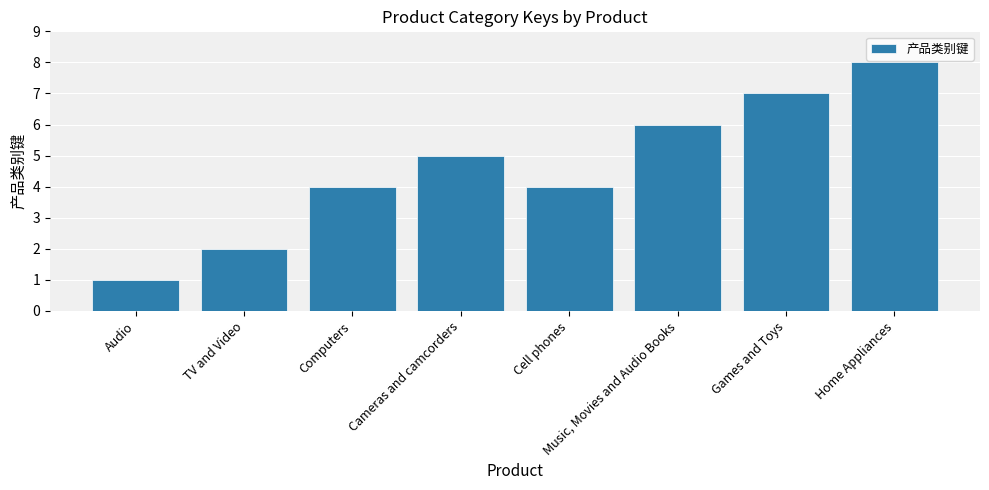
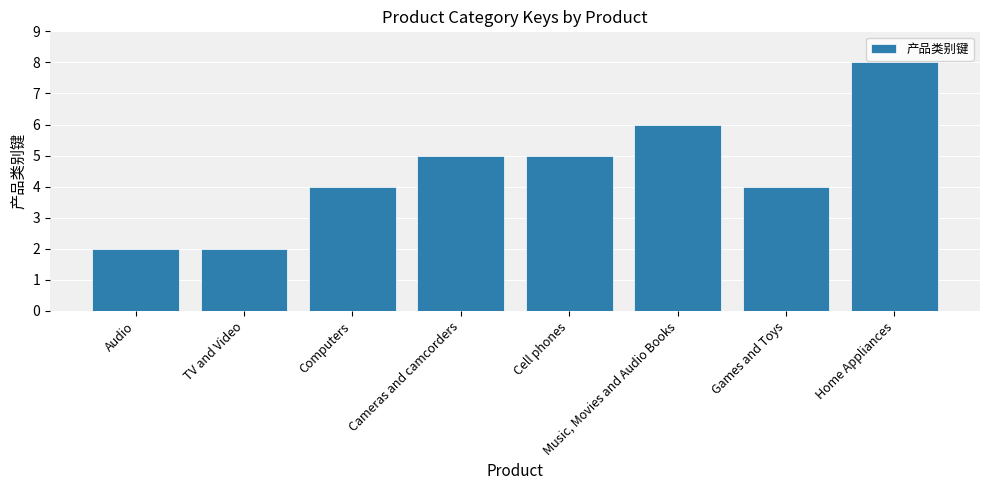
  {
-   "Audio": 1,
+   "Audio": 2,
    "TV and Video": 2,
    "Computers": 4,
    "Cameras and camcorders": 5,
-   "Cell phones": 4,
+   "Cell phones": 5,
    "Music, Movies and Audio Books": 6,
-   "Games and Toys": 7,
+   "Games and Toys": 4,
    "Home Appliances": 8
  }
